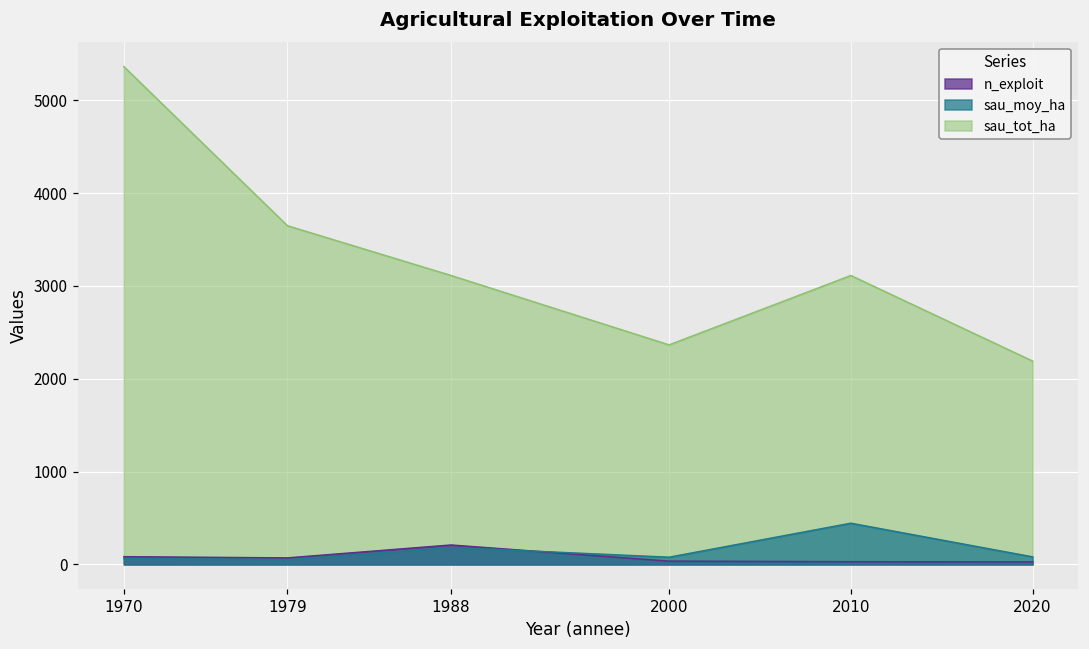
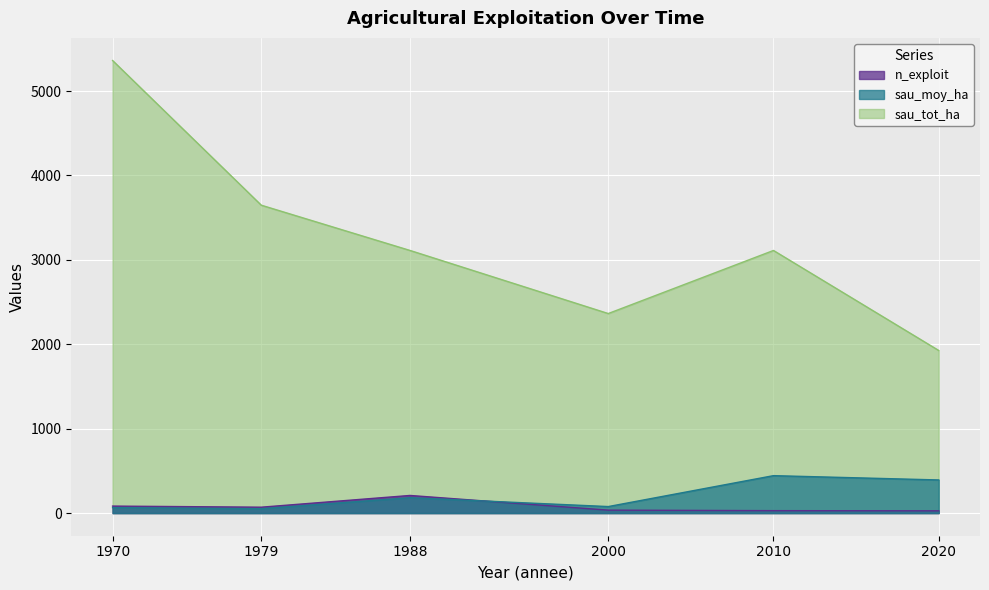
  {
    "n_exploit": {
      "2000": 0,
      "2010": 0,
      "2020": 0
    },
    "sau_moy_ha": {
      "2000": 100,
      "2010": 400,
-     "2020": 100
+     "2020": 400
    },
    "sau_tot_ha": {
      "1970": 5400,
      "1979": 3600,
      "1988": 3100,
      "2000": 2400,
      "2010": 3100,
-     "2020": 2200
+     "2020": 1900
    }
  }
